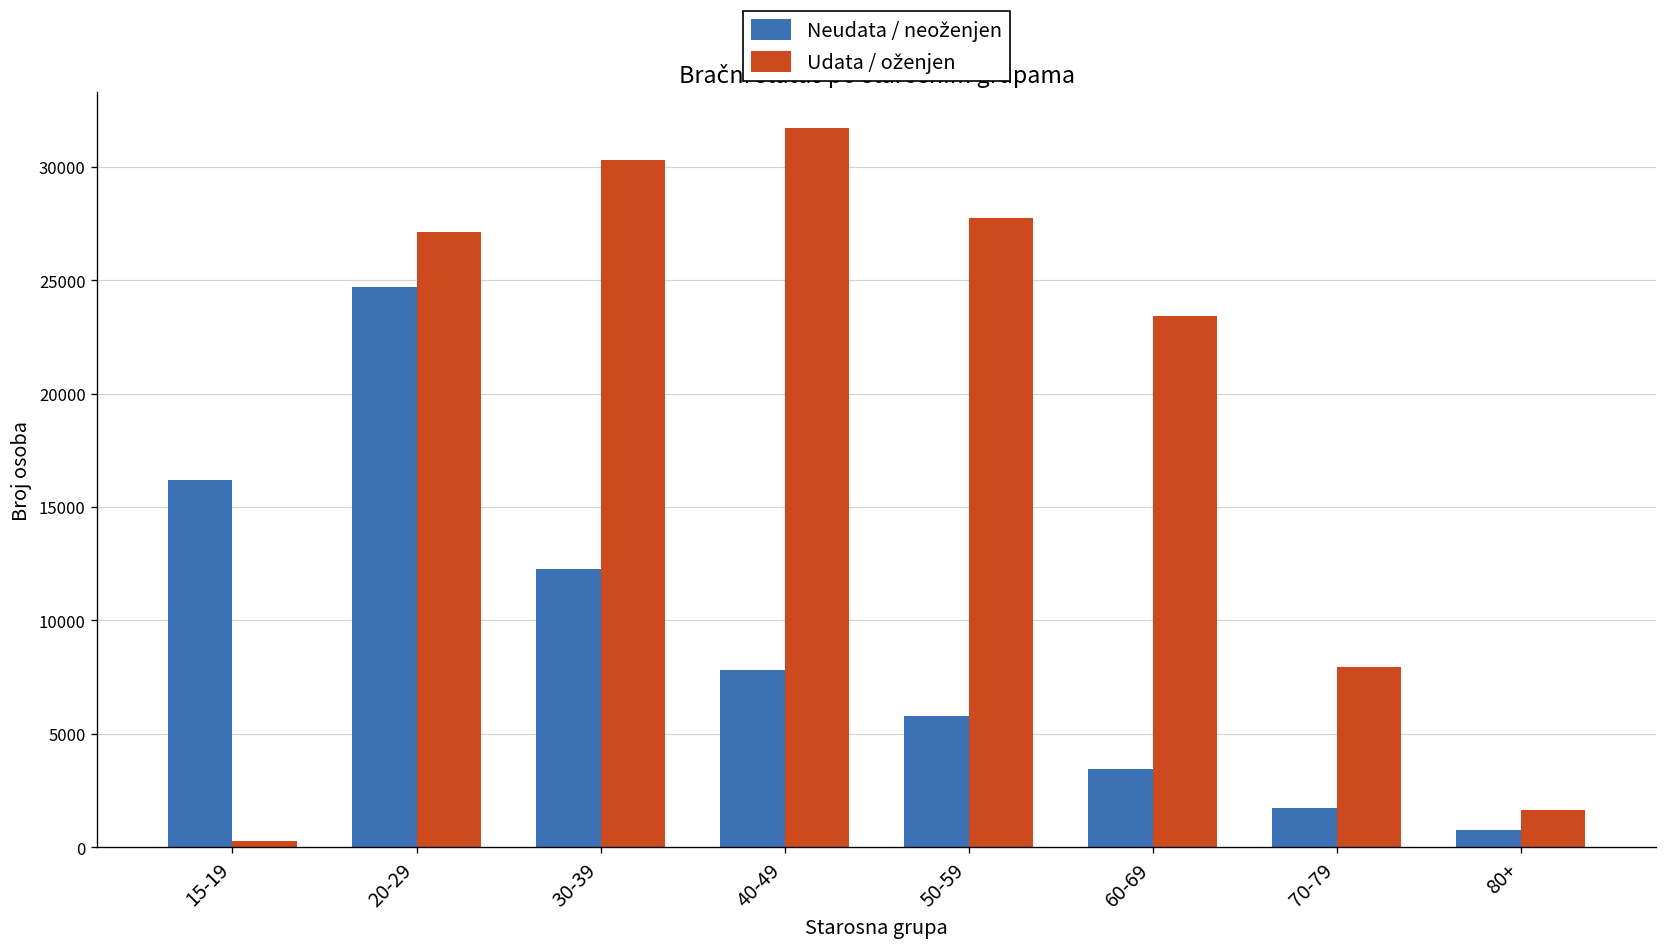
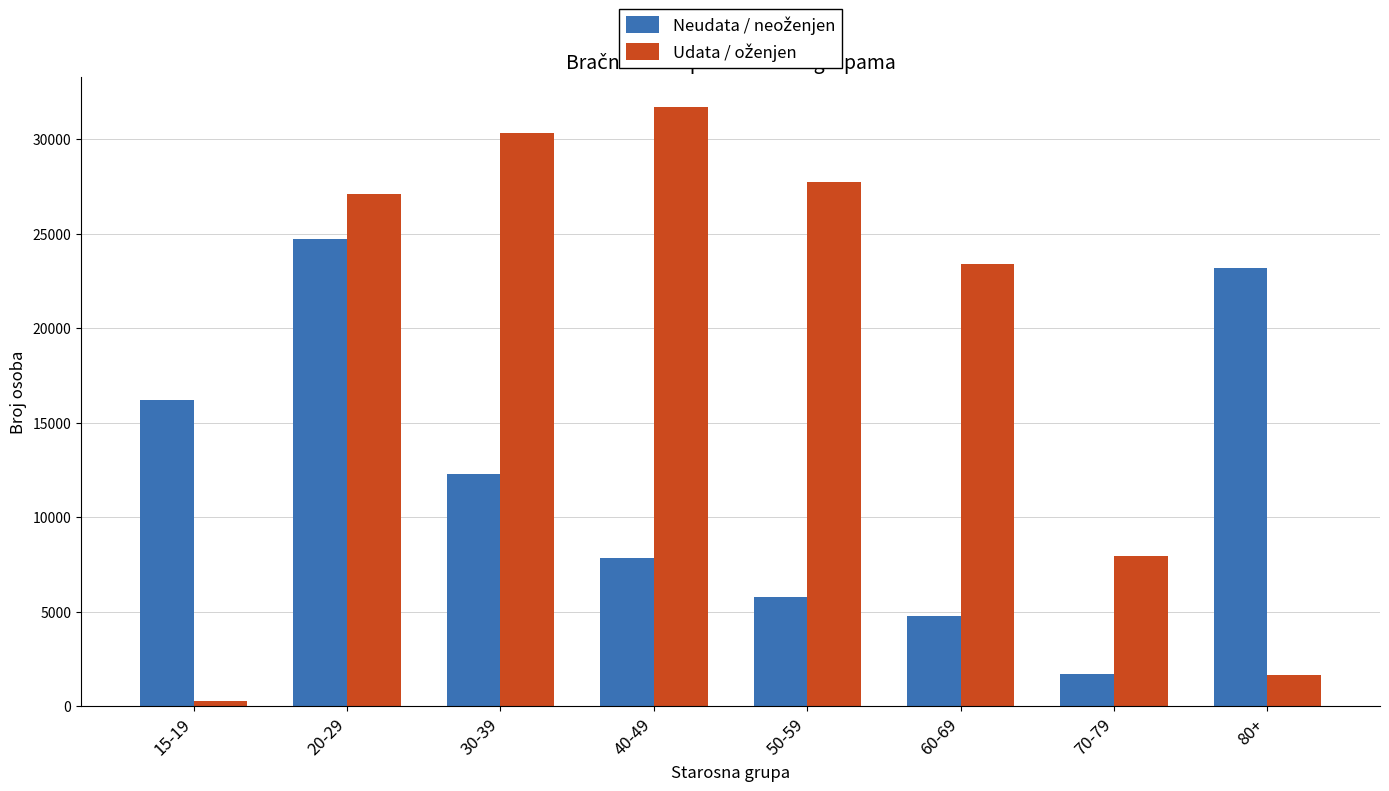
  {
    "Neudata / neoženjen": {
      "15-19": 16200,
      "20-29": 24700,
      "30-39": 12300,
      "40-49": 7800,
      "50-59": 5800,
-     "60-69": 3400,
+     "60-69": 4800,
      "70-79": 1700,
-     "80+": 800
+     "80+": 23200
    },
    "Udata / oženjen": {
      "15-19": 300,
      "20-29": 27100,
      "30-39": 30300,
      "40-49": 31700,
      "50-59": 27700,
      "60-69": 23400,
      "70-79": 7900,
      "80+": 1600
    }
  }
